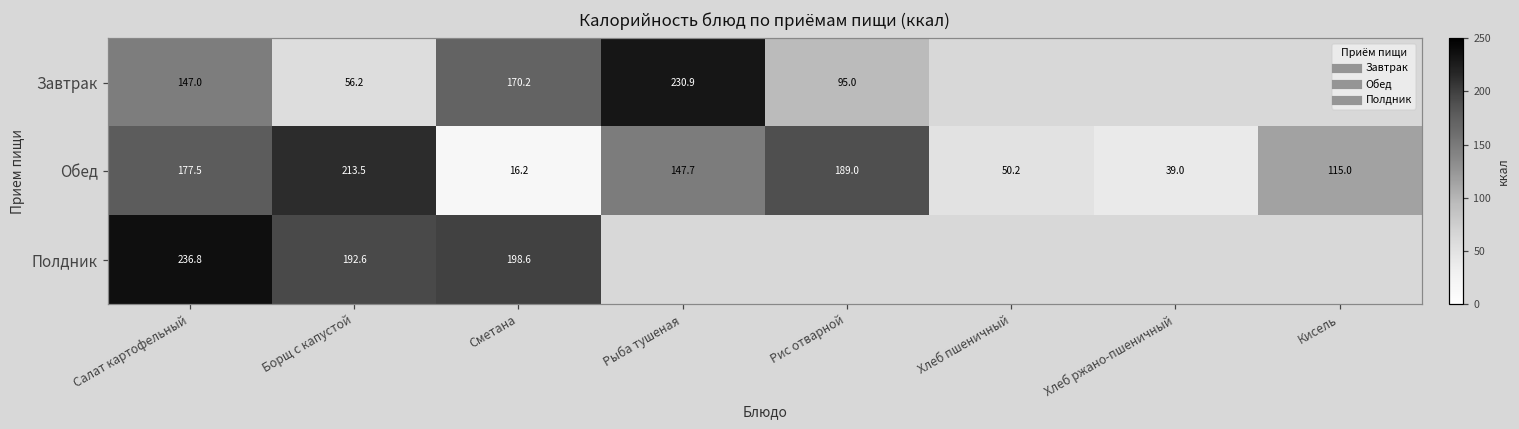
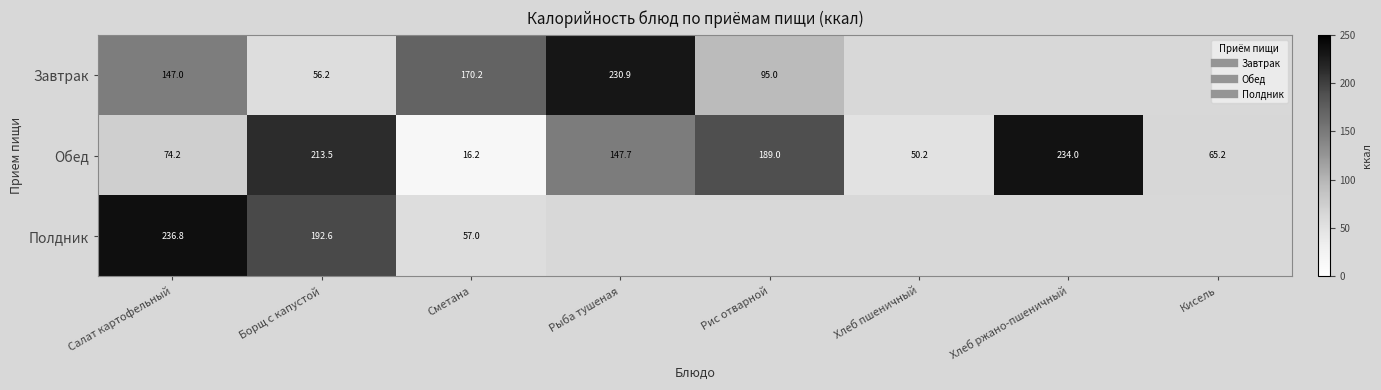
  {
    "Завтрак": {
      "Салат картофельный": 147.0,
      "Борщ с капустой": 56.2,
      "Сметана": 170.2,
      "Рыба тушеная": 230.9,
      "Рис отварной": 95.0
    },
    "Обед": {
-     "Салат картофельный": 177.5,
+     "Салат картофельный": 74.2,
      "Борщ с капустой": 213.5,
      "Сметана": 16.2,
      "Рыба тушеная": 147.7,
      "Рис отварной": 189.0,
      "Хлеб пшеничный": 50.2,
-     "Хлеб ржано-пшеничный": 39.0,
-     "Кисель": 115.0
+     "Хлеб ржано-пшеничный": 234.0,
+     "Кисель": 65.2
    },
    "Полдник": {
      "Салат картофельный": 236.8,
      "Борщ с капустой": 192.6,
-     "Сметана": 198.6
+     "Сметана": 57.0
    }
  }
